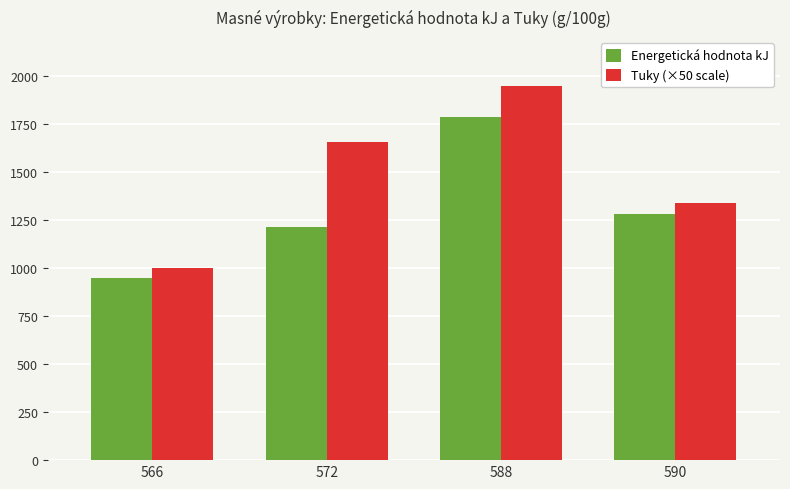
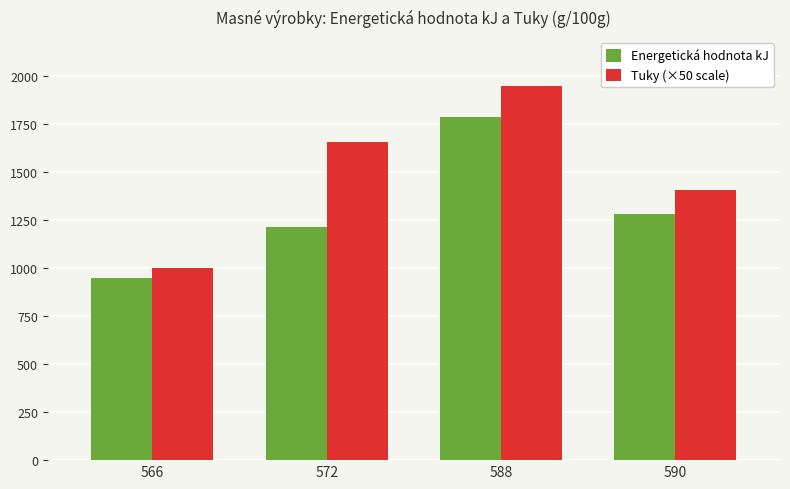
  {
    "Energetická hodnota kJ": {
      "566": 950,
      "572": 1210,
      "588": 1790,
      "590": 1280
    },
    "Tuky (×50 scale)": {
      "566": 1000,
      "572": 1650,
      "588": 1950,
-     "590": 1340
+     "590": 1410
    }
  }
